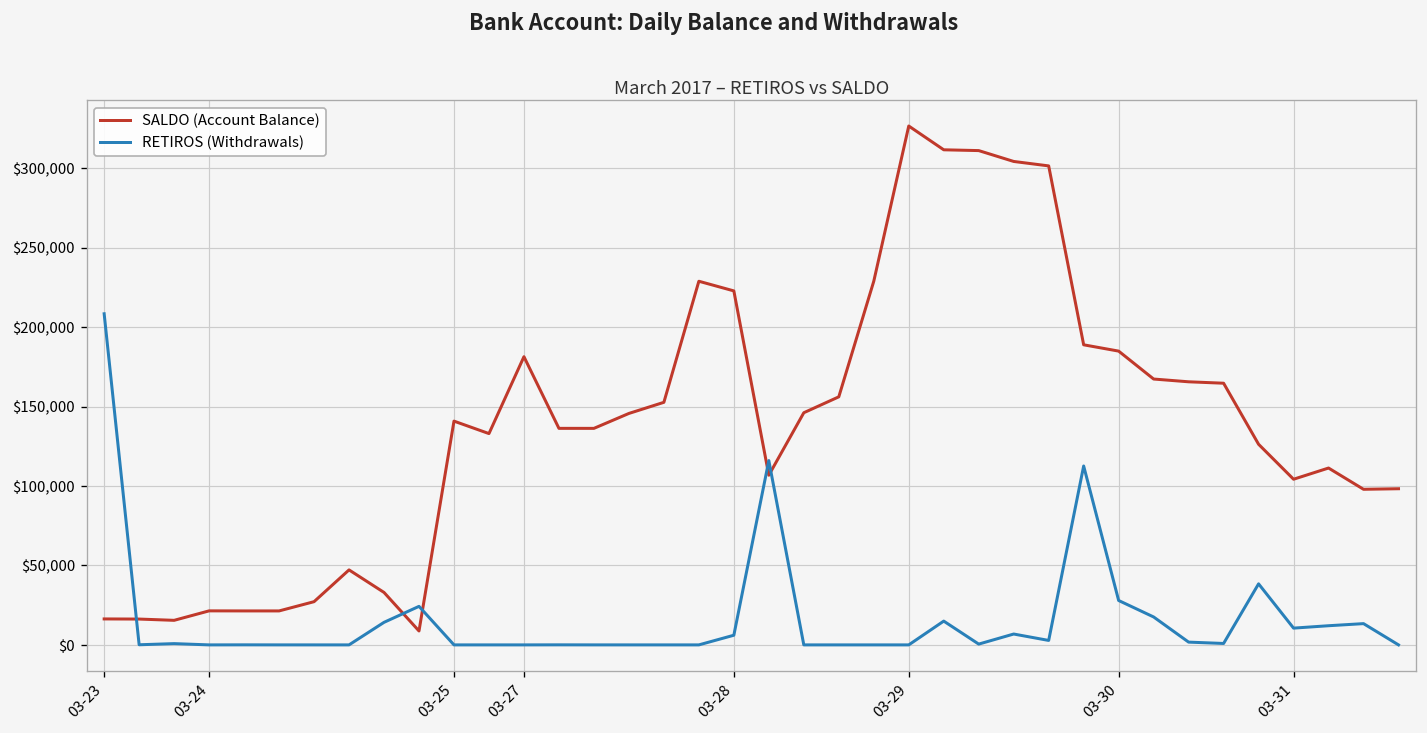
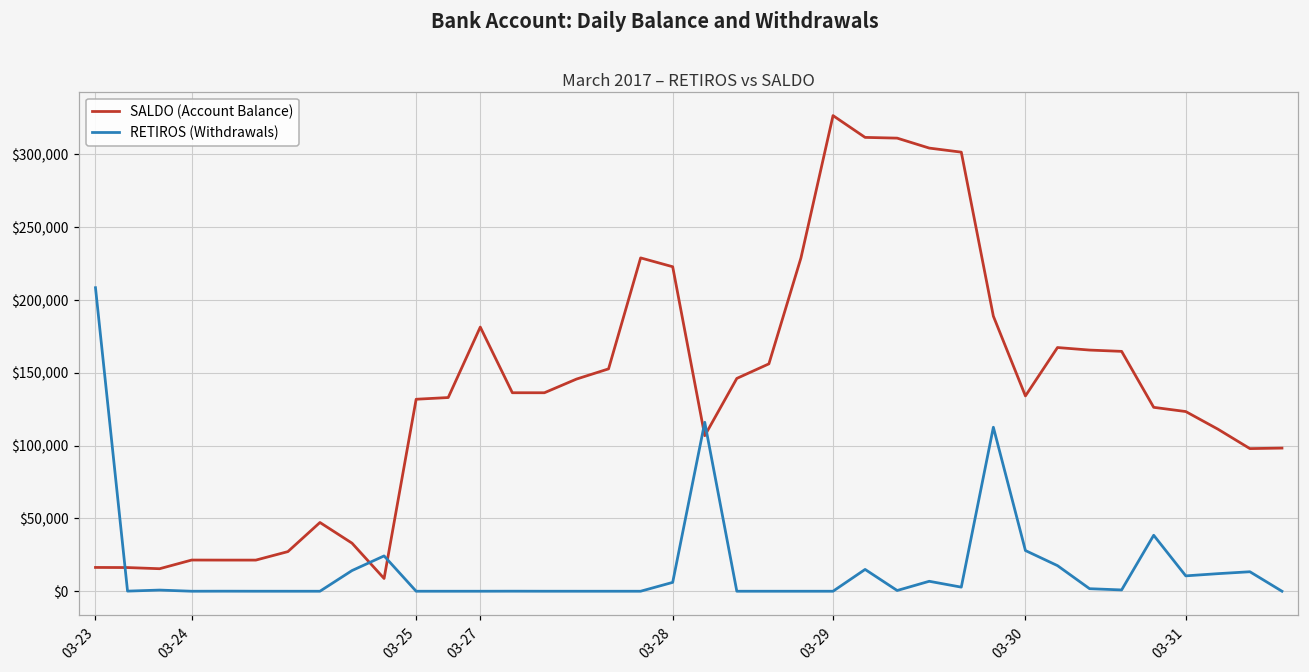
  {
    "SALDO (Account Balance)": {
      "03-23": "$16,000",
      "03-24": "$21,000",
-     "03-25": "$141,000",
+     "03-25": "$132,000",
      "03-27": "$181,000",
      "03-28": "$223,000",
      "03-29": "$327,000",
-     "03-30": "$185,000",
-     "03-31": "$104,000"
+     "03-30": "$134,000",
+     "03-31": "$123,000"
    },
    "RETIROS (Withdrawals)": {
      "03-23": "$208,000",
      "03-24": "$0",
      "03-25": "$0",
      "03-27": "$0",
      "03-28": "$6,000",
      "03-29": "$0",
      "03-30": "$28,000",
      "03-31": "$11,000"
    }
  }
